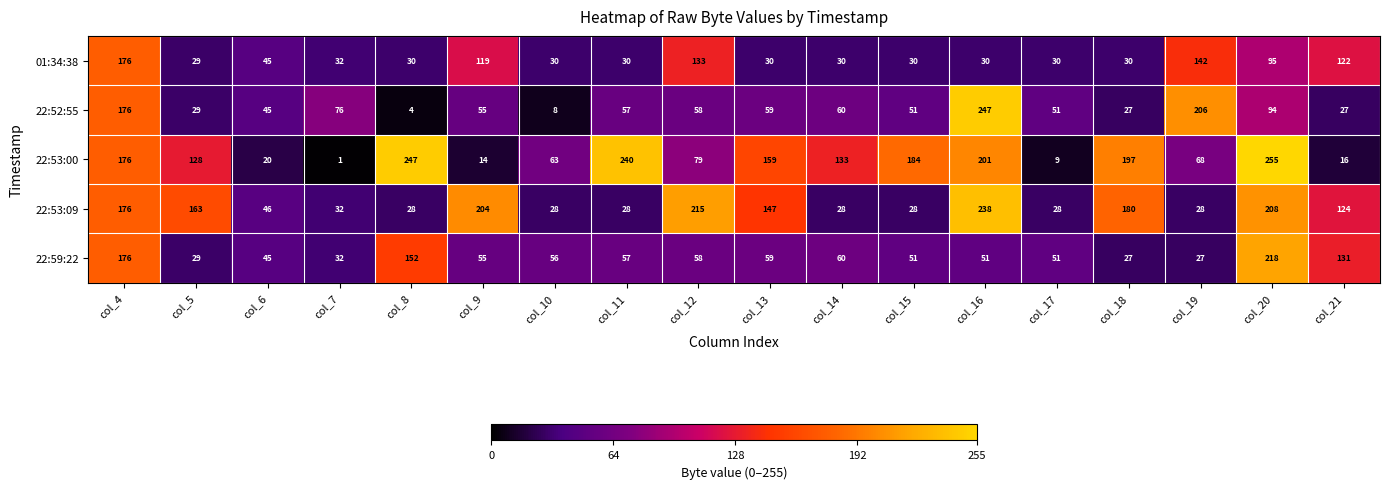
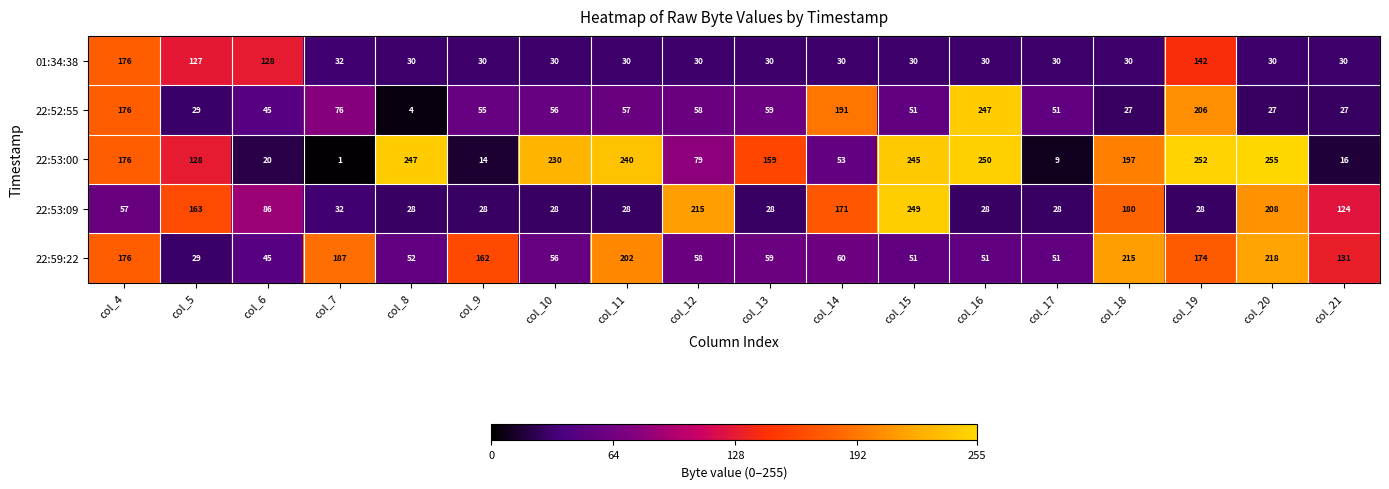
  {
    "01:34:38": {
      "col_4": 176,
-     "col_5": 29,
-     "col_6": 45,
+     "col_5": 127,
+     "col_6": 128,
      "col_7": 32,
      "col_8": 30,
-     "col_9": 119,
+     "col_9": 30,
      "col_10": 30,
      "col_11": 30,
-     "col_12": 133,
+     "col_12": 30,
      "col_13": 30,
      "col_14": 30,
      "col_15": 30,
      "col_16": 30,
      "col_17": 30,
      "col_18": 30,
      "col_19": 142,
-     "col_20": 95,
-     "col_21": 122
+     "col_20": 30,
+     "col_21": 30
    },
    "22:52:55": {
      "col_4": 176,
      "col_5": 29,
      "col_6": 45,
      "col_7": 76,
      "col_8": 4,
      "col_9": 55,
-     "col_10": 8,
+     "col_10": 56,
      "col_11": 57,
      "col_12": 58,
      "col_13": 59,
-     "col_14": 60,
+     "col_14": 191,
      "col_15": 51,
      "col_16": 247,
      "col_17": 51,
      "col_18": 27,
      "col_19": 206,
-     "col_20": 94,
+     "col_20": 27,
      "col_21": 27
    },
    "22:53:00": {
      "col_4": 176,
      "col_5": 128,
      "col_6": 20,
      "col_7": 1,
      "col_8": 247,
      "col_9": 14,
-     "col_10": 63,
+     "col_10": 230,
      "col_11": 240,
      "col_12": 79,
      "col_13": 159,
-     "col_14": 133,
-     "col_15": 184,
-     "col_16": 201,
+     "col_14": 53,
+     "col_15": 245,
+     "col_16": 250,
      "col_17": 9,
      "col_18": 197,
-     "col_19": 68,
+     "col_19": 252,
      "col_20": 255,
      "col_21": 16
    },
    "22:53:09": {
-     "col_4": 176,
+     "col_4": 57,
      "col_5": 163,
-     "col_6": 46,
+     "col_6": 86,
      "col_7": 32,
      "col_8": 28,
-     "col_9": 204,
+     "col_9": 28,
      "col_10": 28,
      "col_11": 28,
      "col_12": 215,
-     "col_13": 147,
-     "col_14": 28,
-     "col_15": 28,
-     "col_16": 238,
+     "col_13": 28,
+     "col_14": 171,
+     "col_15": 249,
+     "col_16": 28,
      "col_17": 28,
      "col_18": 180,
      "col_19": 28,
      "col_20": 208,
      "col_21": 124
    },
    "22:59:22": {
      "col_4": 176,
      "col_5": 29,
      "col_6": 45,
-     "col_7": 32,
-     "col_8": 152,
-     "col_9": 55,
+     "col_7": 187,
+     "col_8": 52,
+     "col_9": 162,
      "col_10": 56,
-     "col_11": 57,
+     "col_11": 202,
      "col_12": 58,
      "col_13": 59,
      "col_14": 60,
      "col_15": 51,
      "col_16": 51,
      "col_17": 51,
-     "col_18": 27,
-     "col_19": 27,
+     "col_18": 215,
+     "col_19": 174,
      "col_20": 218,
      "col_21": 131
    }
  }
